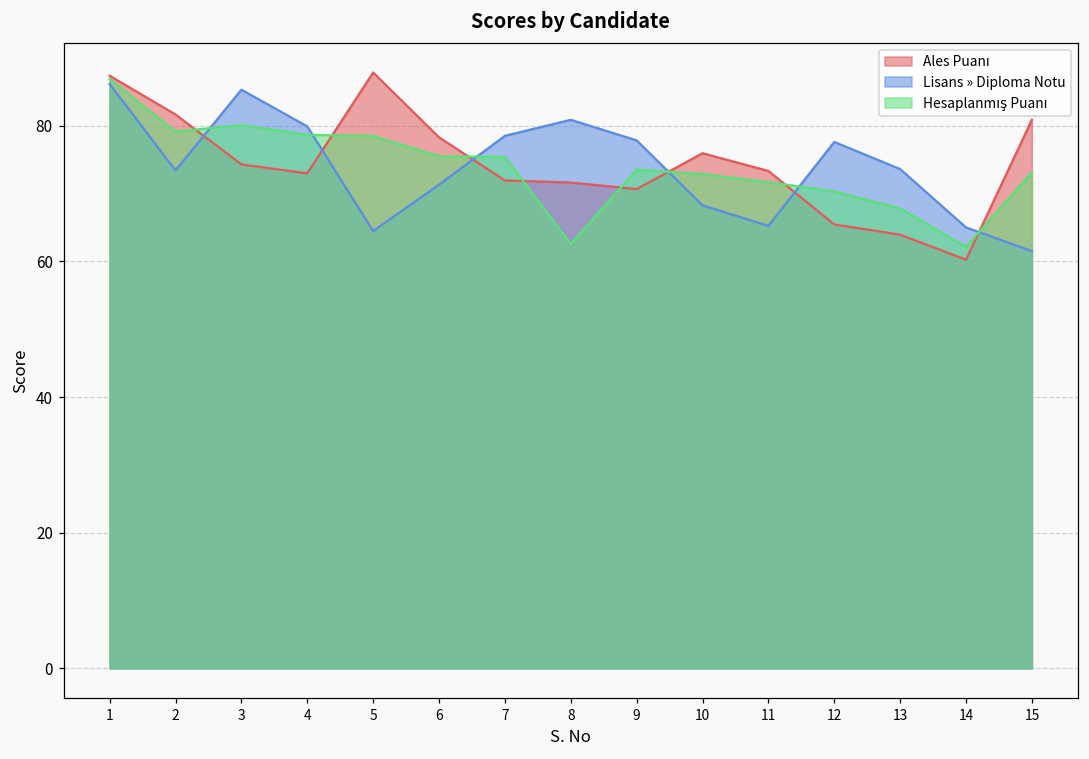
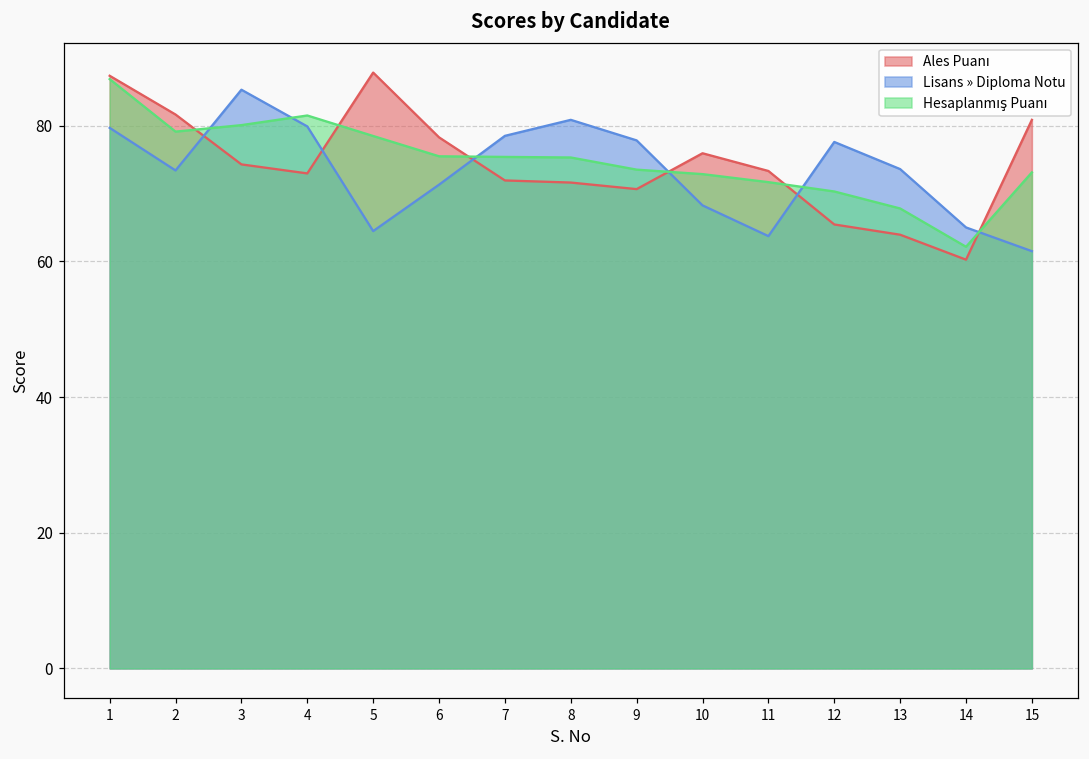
  {
    "Ales Puanı": {
      "1": 87,
      "2": 82,
      "3": 74,
      "4": 73,
      "5": 88,
      "6": 78,
      "7": 72,
      "8": 72,
      "9": 71,
      "10": 76,
      "11": 73,
      "12": 65,
      "13": 64,
      "14": 60,
      "15": 81
    },
    "Lisans » Diploma Notu": {
-     "1": 86,
+     "1": 80,
      "2": 73,
      "3": 85,
      "4": 80,
      "5": 64,
      "6": 71,
      "7": 79,
      "8": 81,
      "9": 78,
      "10": 68,
-     "11": 65,
+     "11": 64,
      "12": 78,
      "13": 74,
      "14": 65,
      "15": 62
    },
    "Hesaplanmış Puanı": {
      "1": 87,
      "2": 79,
      "3": 80,
-     "4": 79,
+     "4": 82,
      "5": 78,
      "6": 75,
      "7": 75,
-     "8": 63,
+     "8": 75,
      "9": 74,
      "10": 73,
      "11": 72,
      "12": 70,
      "13": 68,
      "14": 62,
      "15": 73
    }
  }
